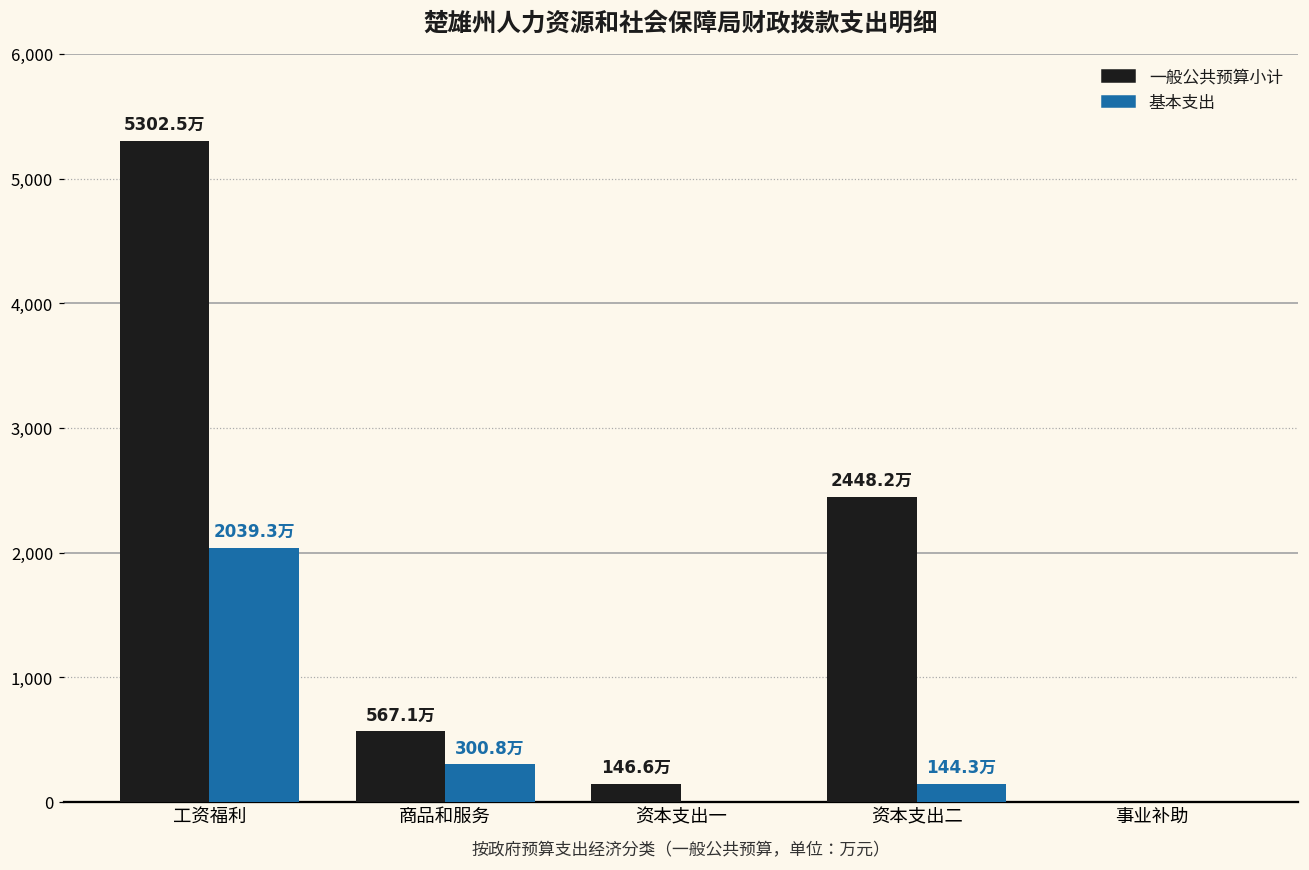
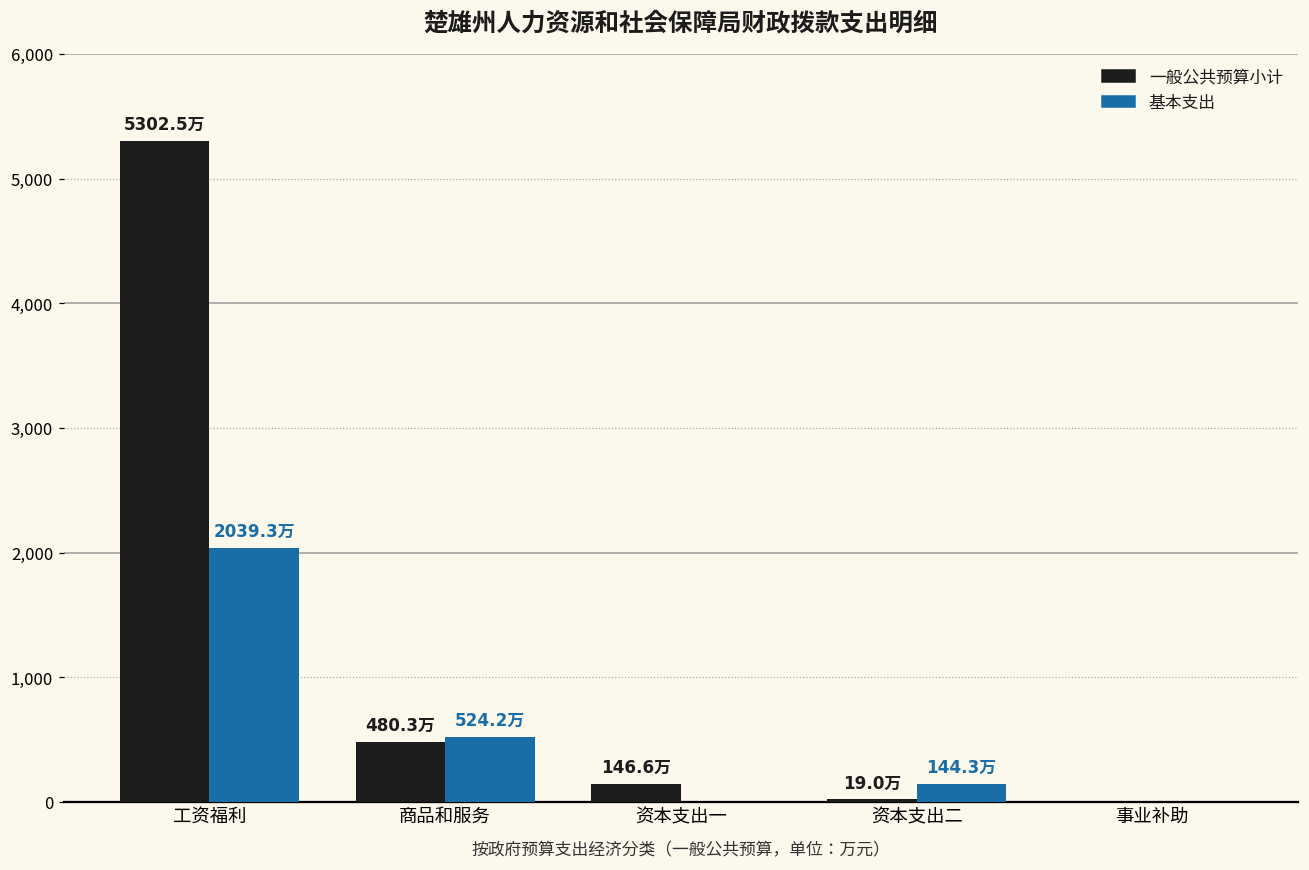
  {
    "一般公共预算小计": {
      "工资福利": "5302.5万",
-     "商品和服务": "567.1万",
+     "商品和服务": "480.3万",
      "资本支出一": "146.6万",
-     "资本支出二": "2448.2万"
+     "资本支出二": "19.0万"
    },
    "基本支出": {
      "工资福利": "2039.3万",
-     "商品和服务": "300.8万",
+     "商品和服务": "524.2万",
      "资本支出二": "144.3万"
    }
  }
